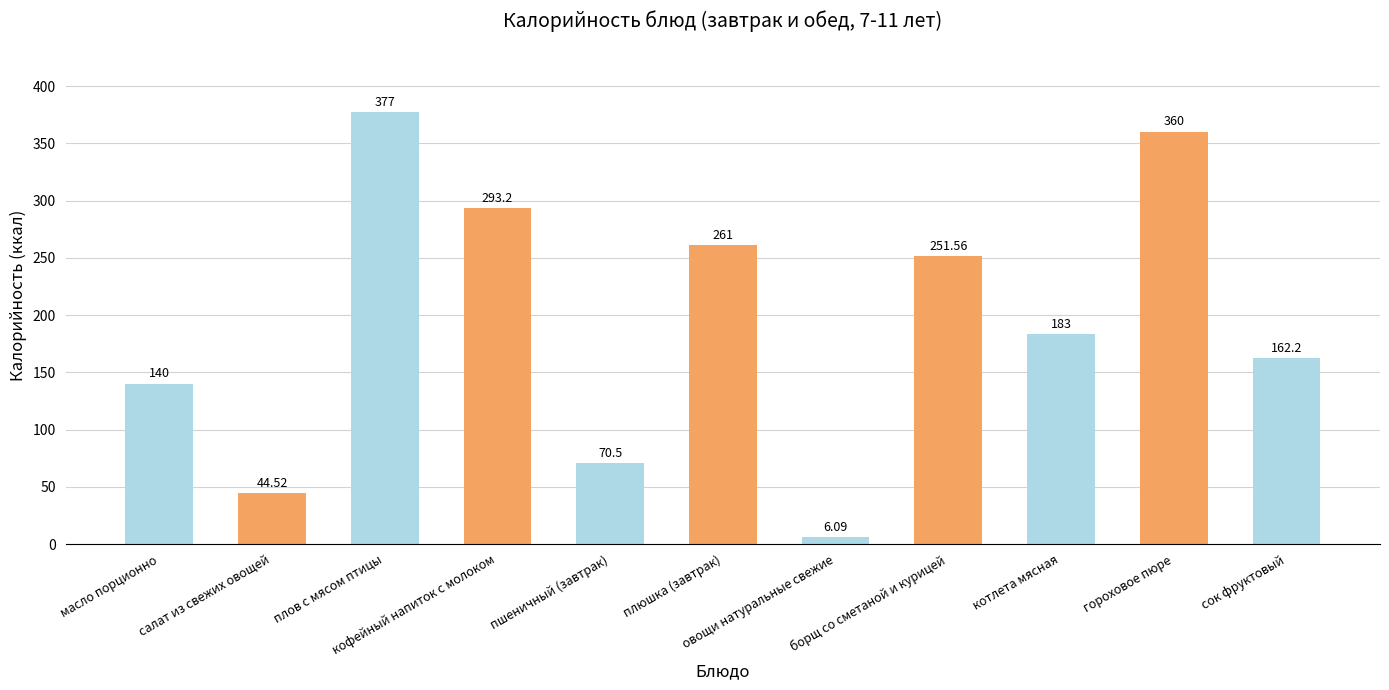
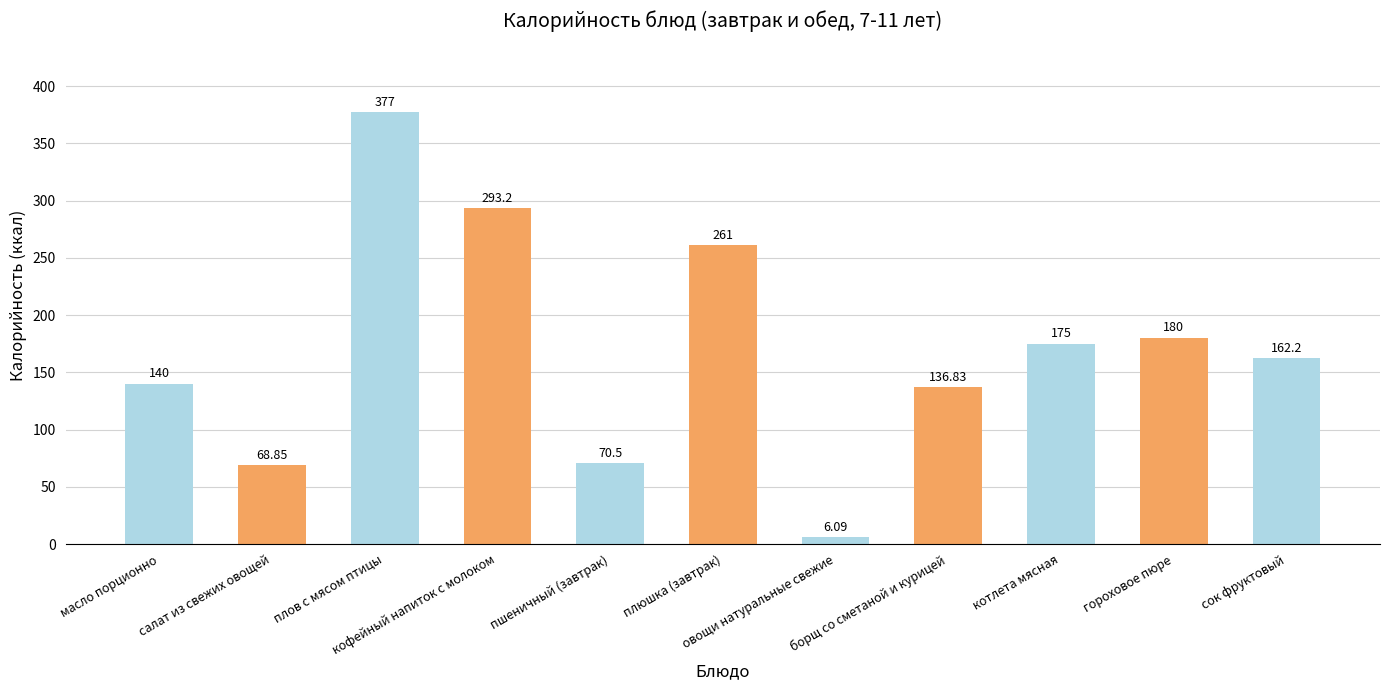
  {
    "масло порционно": 140,
-   "салат из свежих овощей": 44.52,
+   "салат из свежих овощей": 68.85,
    "плов с мясом птицы": 377,
    "кофейный напиток с молоком": 293.2,
    "пшеничный (завтрак)": 70.5,
    "плюшка (завтрак)": 261,
    "овощи натуральные свежие": 6.09,
-   "борщ со сметаной и курицей": 251.56,
-   "котлета мясная": 183,
-   "гороховое пюре": 360,
+   "борщ со сметаной и курицей": 136.83,
+   "котлета мясная": 175,
+   "гороховое пюре": 180,
    "сок фруктовый": 162.2
  }
